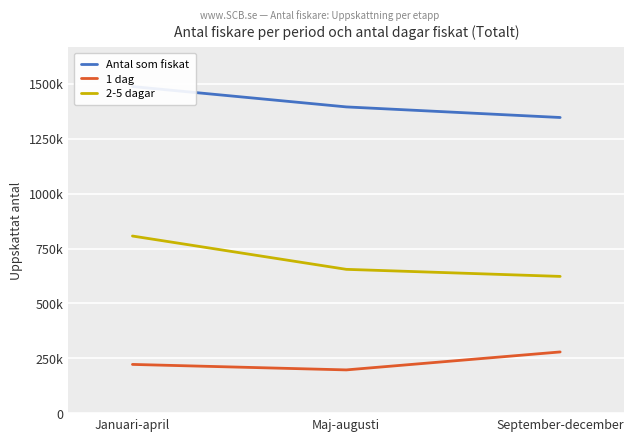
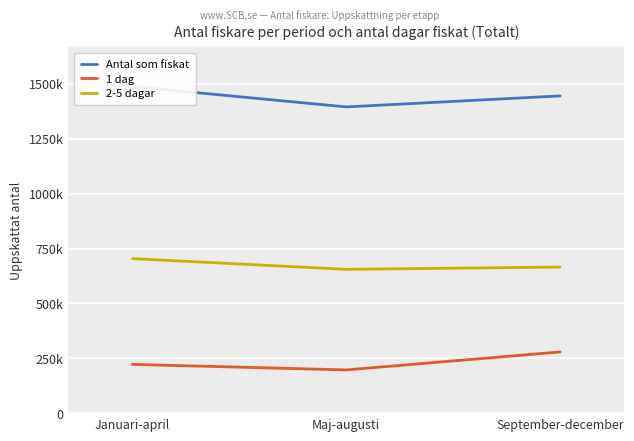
  {
    "Antal som fiskat": {
      "Maj-augusti": 1400000,
-     "September-december": 1350000
+     "September-december": 1450000
    },
    "1 dag": {
      "Januari-april": 220000,
      "Maj-augusti": 200000,
      "September-december": 280000
    },
    "2-5 dagar": {
-     "Januari-april": 810000,
+     "Januari-april": 700000,
      "Maj-augusti": 660000,
-     "September-december": 620000
+     "September-december": 670000
    }
  }
